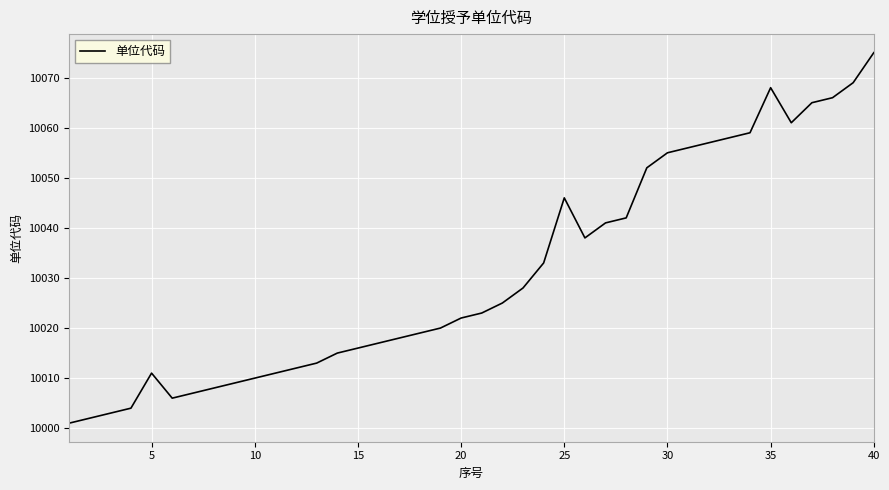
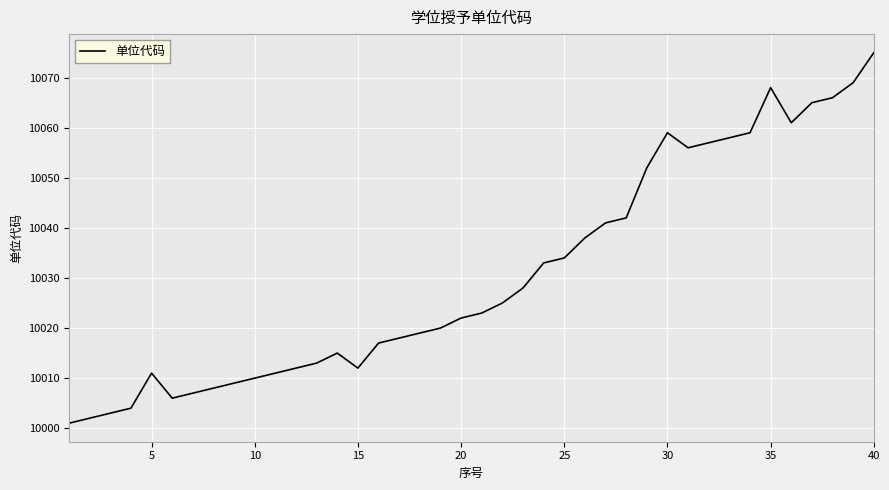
  {
    "5": 10011,
    "10": 10010,
-   "15": 10016,
+   "15": 10012,
    "20": 10022,
-   "25": 10046,
-   "30": 10055,
+   "25": 10034,
+   "30": 10059,
    "35": 10068,
    "40": 10075
  }
